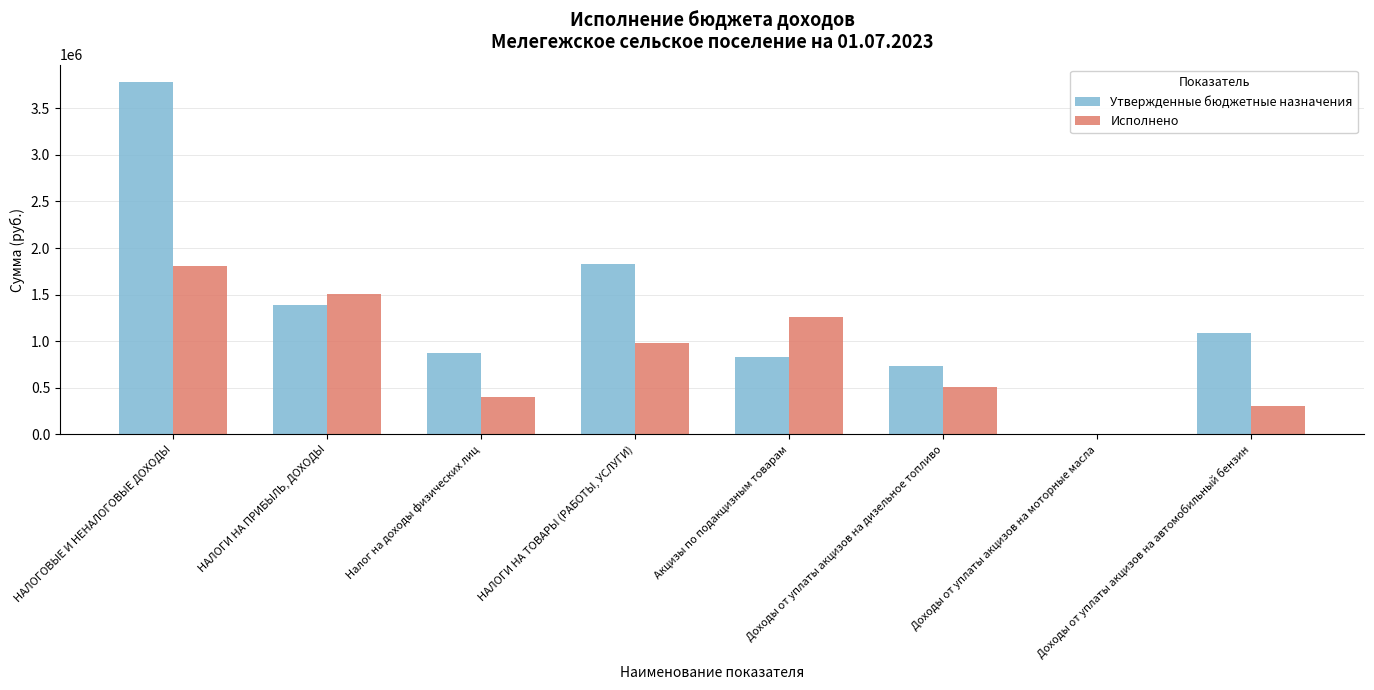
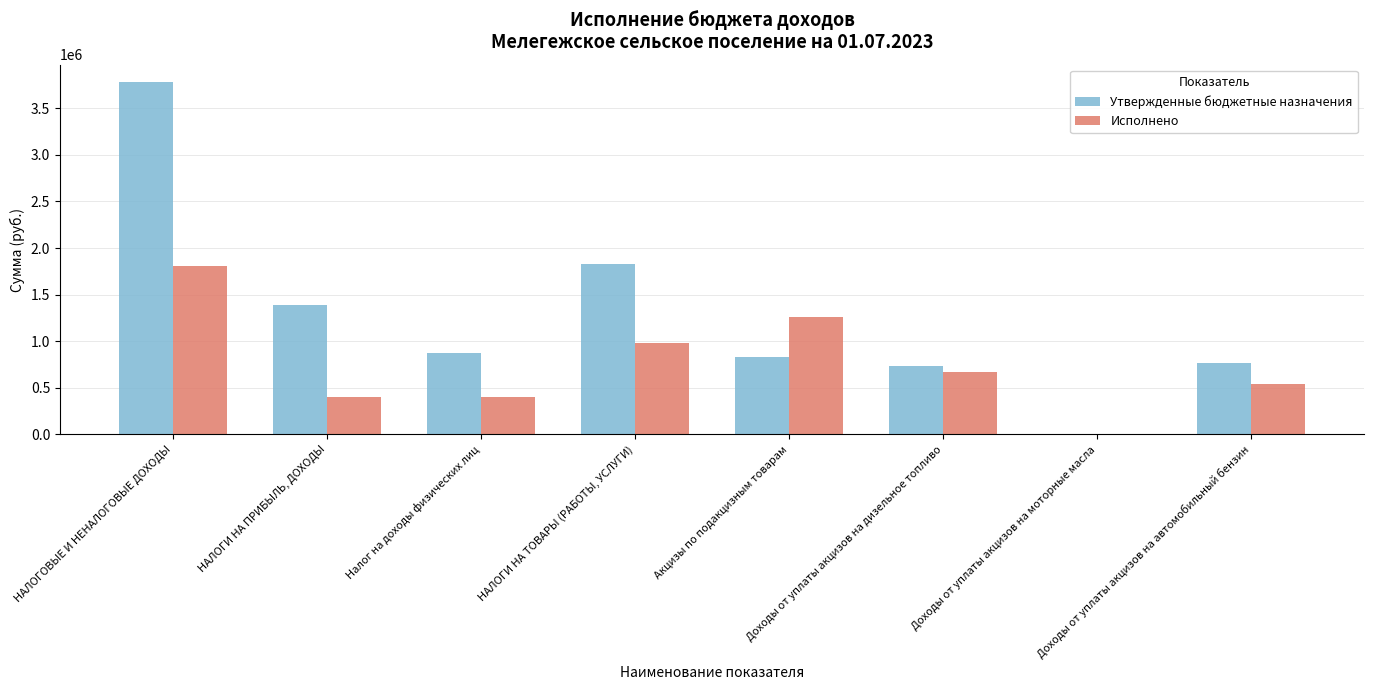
  {
    "Утвержденные бюджетные назначения": {
      "НАЛОГОВЫЕ И НЕНАЛОГОВЫЕ ДОХОДЫ": 3800000,
      "НАЛОГИ НА ПРИБЫЛЬ, ДОХОДЫ": 1400000,
      "Налог на доходы физических лиц": 900000,
      "НАЛОГИ НА ТОВАРЫ (РАБОТЫ, УСЛУГИ)": 1800000,
      "Акцизы по подакцизным товарам": 800000,
      "Доходы от уплаты акцизов на дизельное топливо": 700000,
-     "Доходы от уплаты акцизов на автомобильный бензин": 1100000
+     "Доходы от уплаты акцизов на автомобильный бензин": 800000
    },
    "Исполнено": {
      "НАЛОГОВЫЕ И НЕНАЛОГОВЫЕ ДОХОДЫ": 1800000,
-     "НАЛОГИ НА ПРИБЫЛЬ, ДОХОДЫ": 1500000,
+     "НАЛОГИ НА ПРИБЫЛЬ, ДОХОДЫ": 400000,
      "Налог на доходы физических лиц": 400000,
      "НАЛОГИ НА ТОВАРЫ (РАБОТЫ, УСЛУГИ)": 1000000,
      "Акцизы по подакцизным товарам": 1300000,
-     "Доходы от уплаты акцизов на дизельное топливо": 500000,
-     "Доходы от уплаты акцизов на автомобильный бензин": 300000
+     "Доходы от уплаты акцизов на дизельное топливо": 700000,
+     "Доходы от уплаты акцизов на автомобильный бензин": 500000
    }
  }
